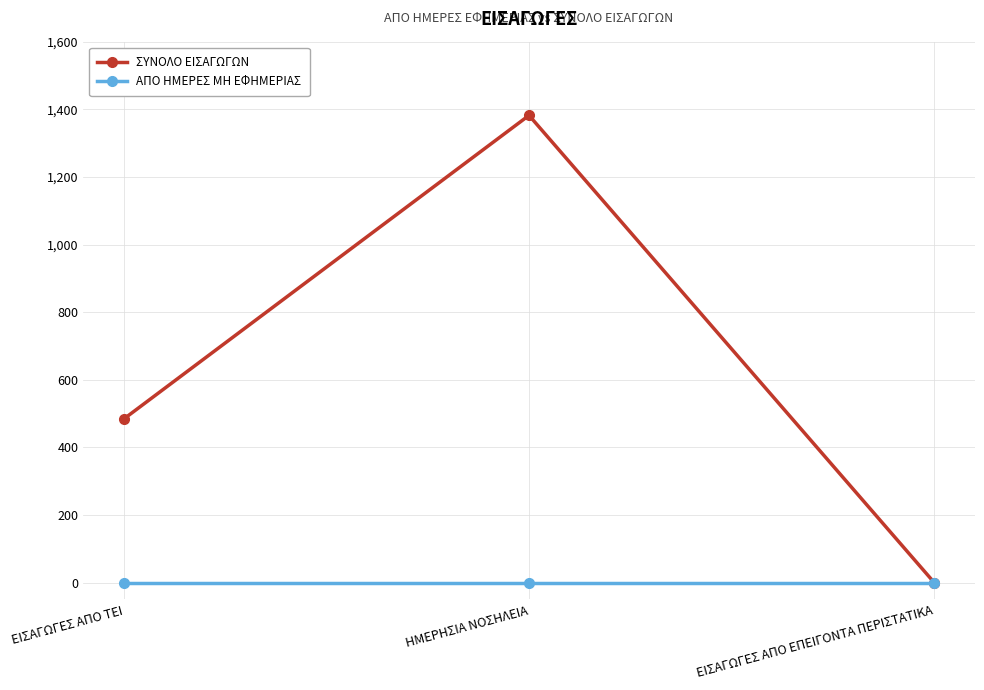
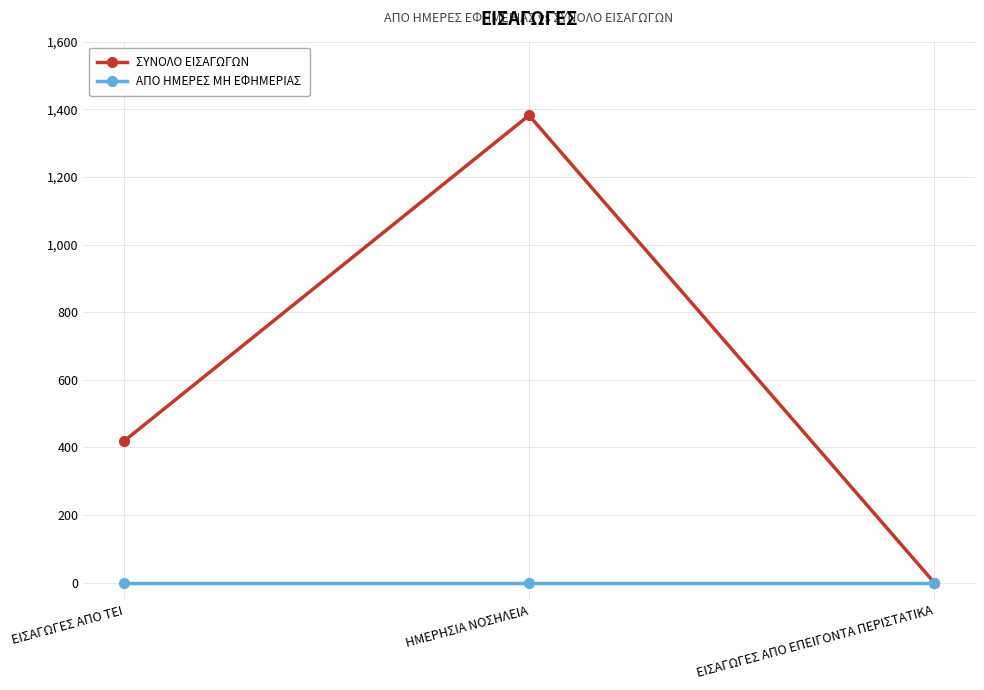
  {
    "ΣΥΝΟΛΟ ΕΙΣΑΓΩΓΩΝ": {
-     "ΕΙΣΑΓΩΓΕΣ ΑΠΟ ΤΕΙ": "480",
+     "ΕΙΣΑΓΩΓΕΣ ΑΠΟ ΤΕΙ": "420",
      "ΗΜΕΡΗΣΙΑ ΝΟΣΗΛΕΙΑ": "1,380"
    },
    "ΑΠΟ ΗΜΕΡΕΣ ΜΗ ΕΦΗΜΕΡΙΑΣ": {
      "ΕΙΣΑΓΩΓΕΣ ΑΠΟ ΤΕΙ": "0",
      "ΗΜΕΡΗΣΙΑ ΝΟΣΗΛΕΙΑ": "0"
    }
  }
